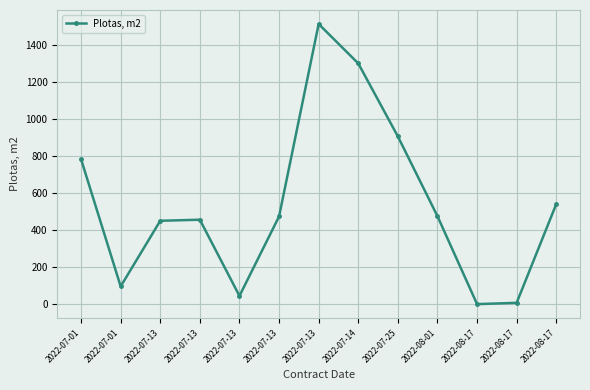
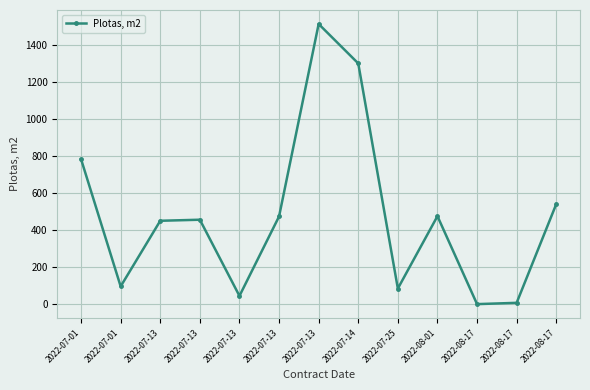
  {
    "2022-07-14": 1300,
-   "2022-07-25": 910,
+   "2022-07-25": 80,
    "2022-08-01": 470
  }
